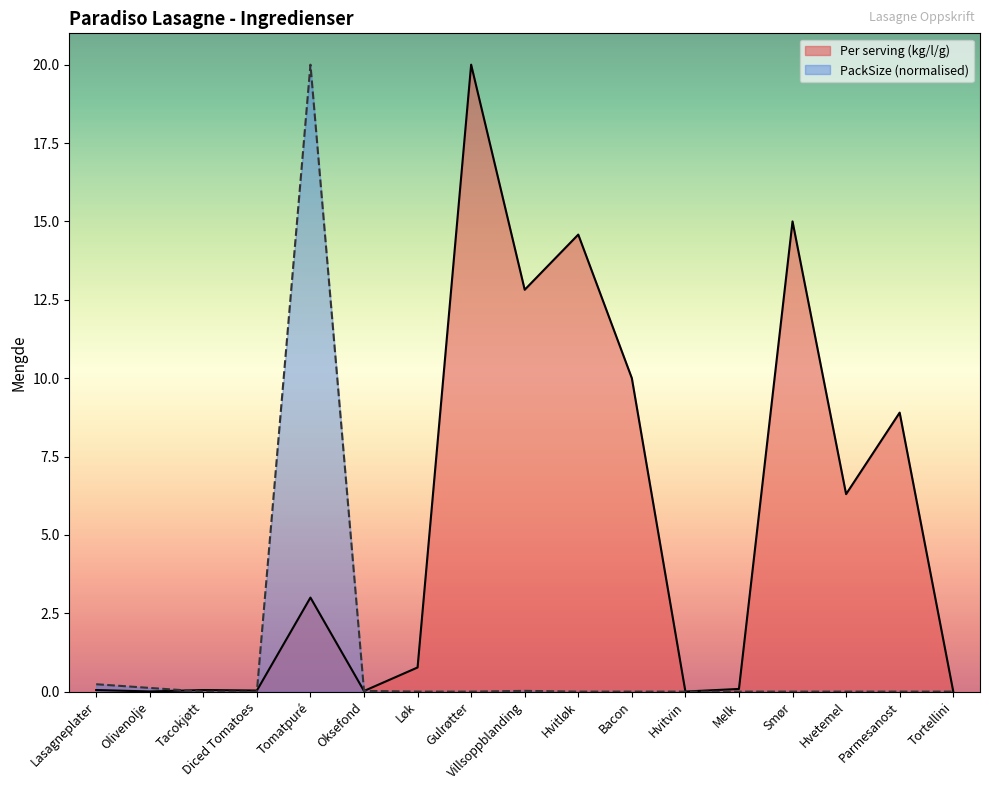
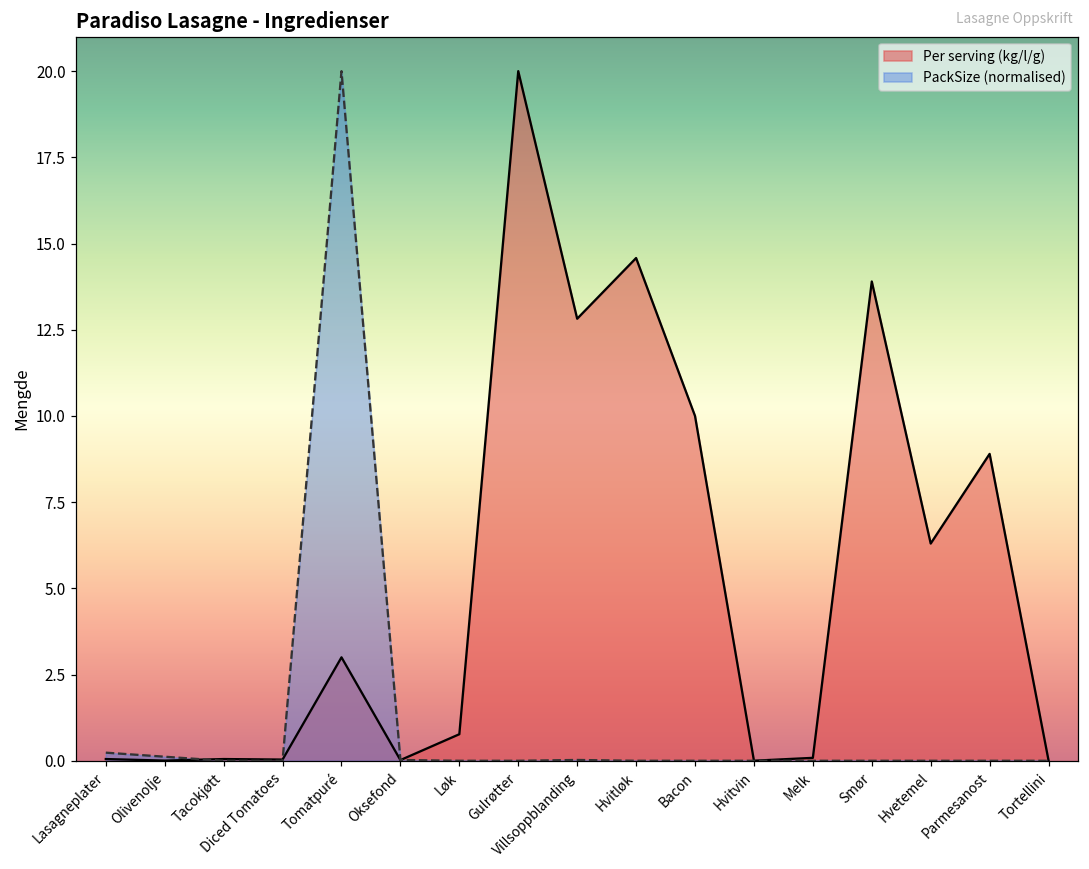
  {
    "Per serving (kg/l/g)": {
      "Lasagneplater": 0.1,
      "Olivenolje": 0.0,
      "Tomatpuré": 3.0,
      "Løk": 0.8,
      "Gulrøtter": 20.0,
      "Villsoppblanding": 12.8,
      "Hvitløk": 14.6,
      "Bacon": 10.0,
      "Melk": 0.1,
-     "Smør": 15.0,
+     "Smør": 13.9,
      "Hvetemel": 6.3,
      "Parmesanost": 8.9
    },
    "PackSize (normalised)": {
      "Lasagneplater": 0.2,
      "Olivenolje": 0.1,
      "Tomatpuré": 20.0,
      "Løk": 0.0,
      "Gulrøtter": 0.0,
      "Villsoppblanding": 0.0,
      "Hvitløk": 0.0,
      "Bacon": 0.0,
      "Melk": 0.0,
      "Smør": 0.0,
      "Hvetemel": 0.0,
      "Parmesanost": 0.0
    }
  }
